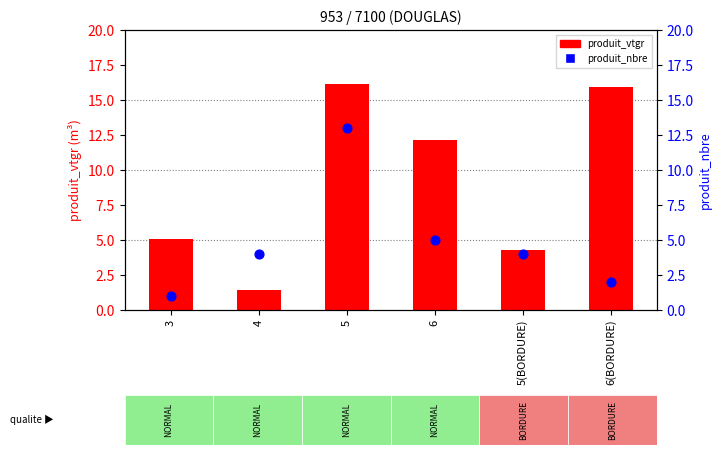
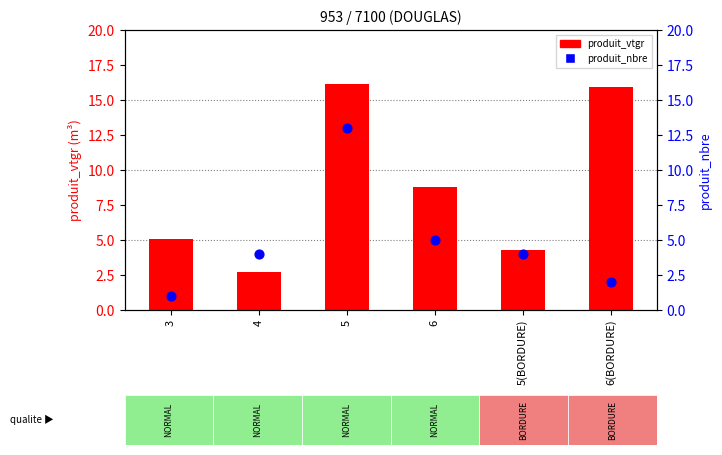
  {
    "produit_vtgr": {
      "3": 5.1,
-     "4": 1.4,
+     "4": 2.7,
      "5": 16.2,
-     "6": 12.2,
+     "6": 8.8,
      "5(BORDURE)": 4.3,
      "6(BORDURE)": 15.9
    }
  }
